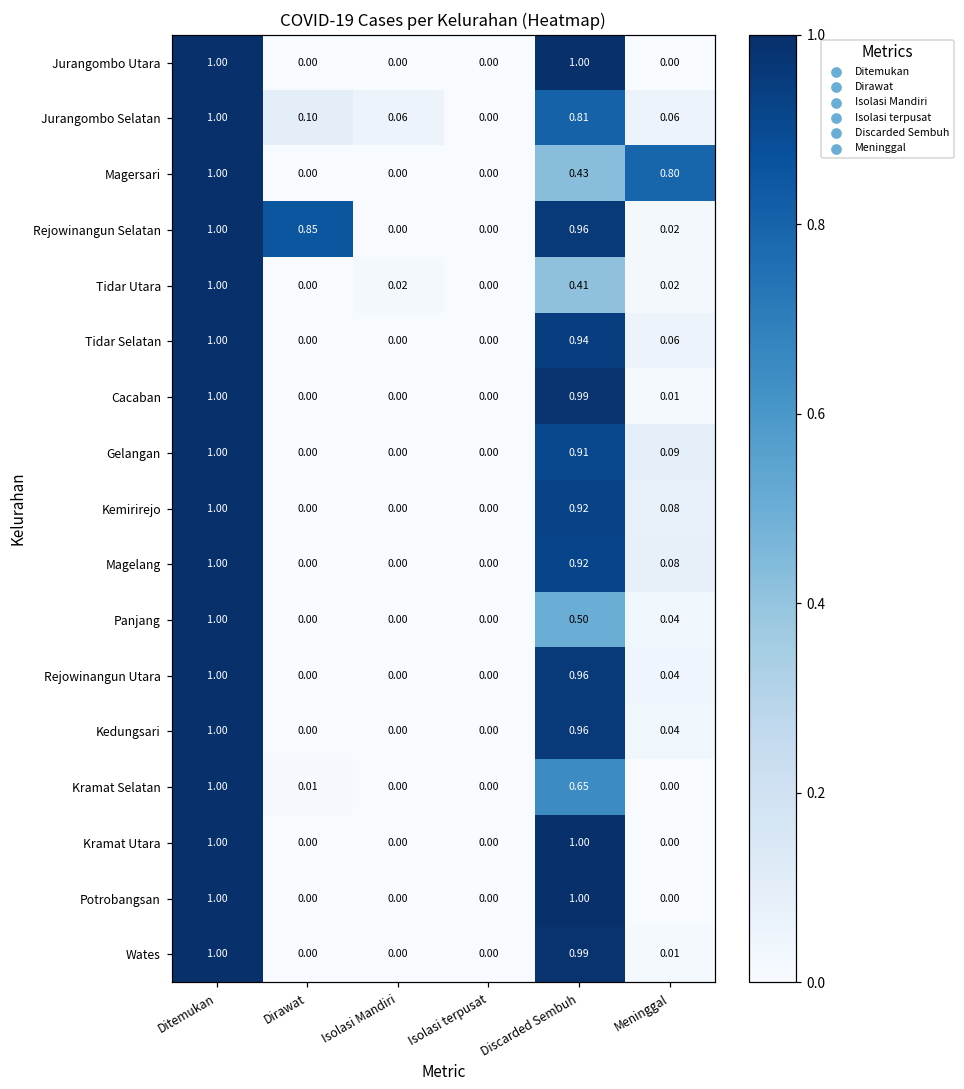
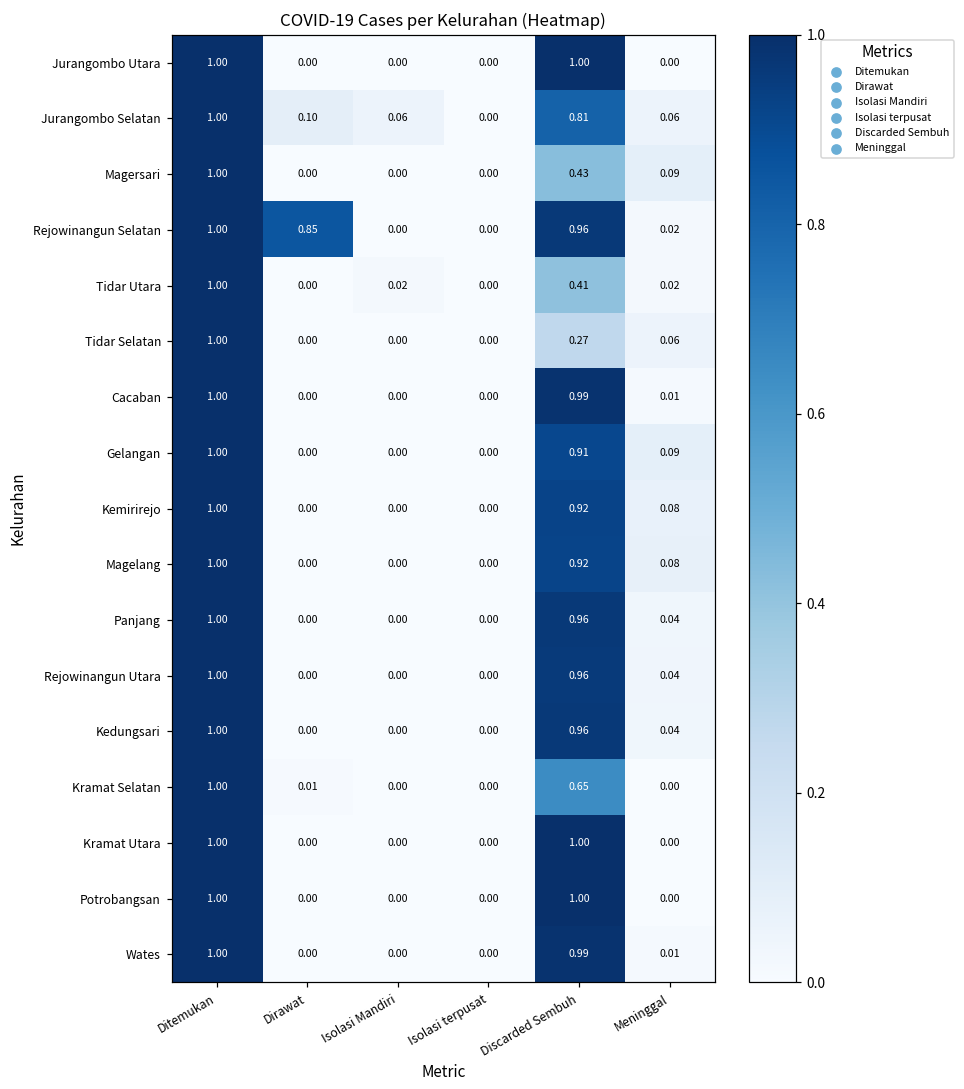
  {
    "Jurangombo Utara": {
      "Ditemukan": 1.00,
      "Dirawat": 0.00,
      "Isolasi Mandiri": 0.00,
      "Isolasi terpusat": 0.00,
      "Discarded Sembuh": 1.00,
      "Meninggal": 0.00
    },
    "Jurangombo Selatan": {
      "Ditemukan": 1.00,
      "Dirawat": 0.10,
      "Isolasi Mandiri": 0.06,
      "Isolasi terpusat": 0.00,
      "Discarded Sembuh": 0.81,
      "Meninggal": 0.06
    },
    "Magersari": {
      "Ditemukan": 1.00,
      "Dirawat": 0.00,
      "Isolasi Mandiri": 0.00,
      "Isolasi terpusat": 0.00,
      "Discarded Sembuh": 0.43,
-     "Meninggal": 0.80
+     "Meninggal": 0.09
    },
    "Rejowinangun Selatan": {
      "Ditemukan": 1.00,
      "Dirawat": 0.85,
      "Isolasi Mandiri": 0.00,
      "Isolasi terpusat": 0.00,
      "Discarded Sembuh": 0.96,
      "Meninggal": 0.02
    },
    "Tidar Utara": {
      "Ditemukan": 1.00,
      "Dirawat": 0.00,
      "Isolasi Mandiri": 0.02,
      "Isolasi terpusat": 0.00,
      "Discarded Sembuh": 0.41,
      "Meninggal": 0.02
    },
    "Tidar Selatan": {
      "Ditemukan": 1.00,
      "Dirawat": 0.00,
      "Isolasi Mandiri": 0.00,
      "Isolasi terpusat": 0.00,
-     "Discarded Sembuh": 0.94,
+     "Discarded Sembuh": 0.27,
      "Meninggal": 0.06
    },
    "Cacaban": {
      "Ditemukan": 1.00,
      "Dirawat": 0.00,
      "Isolasi Mandiri": 0.00,
      "Isolasi terpusat": 0.00,
      "Discarded Sembuh": 0.99,
      "Meninggal": 0.01
    },
    "Gelangan": {
      "Ditemukan": 1.00,
      "Dirawat": 0.00,
      "Isolasi Mandiri": 0.00,
      "Isolasi terpusat": 0.00,
      "Discarded Sembuh": 0.91,
      "Meninggal": 0.09
    },
    "Kemirirejo": {
      "Ditemukan": 1.00,
      "Dirawat": 0.00,
      "Isolasi Mandiri": 0.00,
      "Isolasi terpusat": 0.00,
      "Discarded Sembuh": 0.92,
      "Meninggal": 0.08
    },
    "Magelang": {
      "Ditemukan": 1.00,
      "Dirawat": 0.00,
      "Isolasi Mandiri": 0.00,
      "Isolasi terpusat": 0.00,
      "Discarded Sembuh": 0.92,
      "Meninggal": 0.08
    },
    "Panjang": {
      "Ditemukan": 1.00,
      "Dirawat": 0.00,
      "Isolasi Mandiri": 0.00,
      "Isolasi terpusat": 0.00,
-     "Discarded Sembuh": 0.50,
+     "Discarded Sembuh": 0.96,
      "Meninggal": 0.04
    },
    "Rejowinangun Utara": {
      "Ditemukan": 1.00,
      "Dirawat": 0.00,
      "Isolasi Mandiri": 0.00,
      "Isolasi terpusat": 0.00,
      "Discarded Sembuh": 0.96,
      "Meninggal": 0.04
    },
    "Kedungsari": {
      "Ditemukan": 1.00,
      "Dirawat": 0.00,
      "Isolasi Mandiri": 0.00,
      "Isolasi terpusat": 0.00,
      "Discarded Sembuh": 0.96,
      "Meninggal": 0.04
    },
    "Kramat Selatan": {
      "Ditemukan": 1.00,
      "Dirawat": 0.01,
      "Isolasi Mandiri": 0.00,
      "Isolasi terpusat": 0.00,
      "Discarded Sembuh": 0.65,
      "Meninggal": 0.00
    },
    "Kramat Utara": {
      "Ditemukan": 1.00,
      "Dirawat": 0.00,
      "Isolasi Mandiri": 0.00,
      "Isolasi terpusat": 0.00,
      "Discarded Sembuh": 1.00,
      "Meninggal": 0.00
    },
    "Potrobangsan": {
      "Ditemukan": 1.00,
      "Dirawat": 0.00,
      "Isolasi Mandiri": 0.00,
      "Isolasi terpusat": 0.00,
      "Discarded Sembuh": 1.00,
      "Meninggal": 0.00
    },
    "Wates": {
      "Ditemukan": 1.00,
      "Dirawat": 0.00,
      "Isolasi Mandiri": 0.00,
      "Isolasi terpusat": 0.00,
      "Discarded Sembuh": 0.99,
      "Meninggal": 0.01
    }
  }
